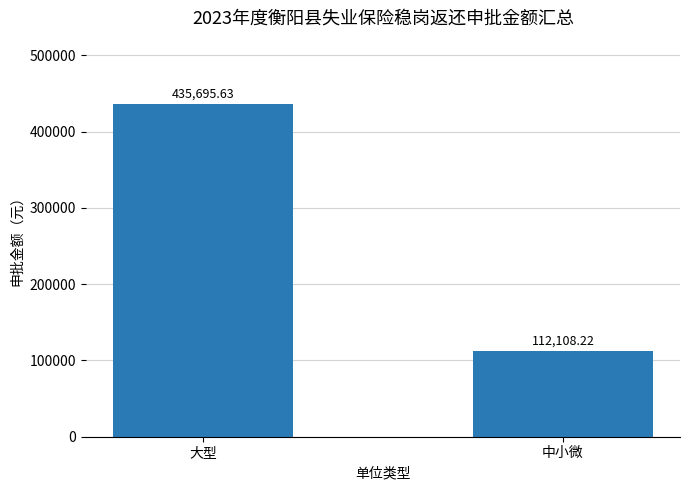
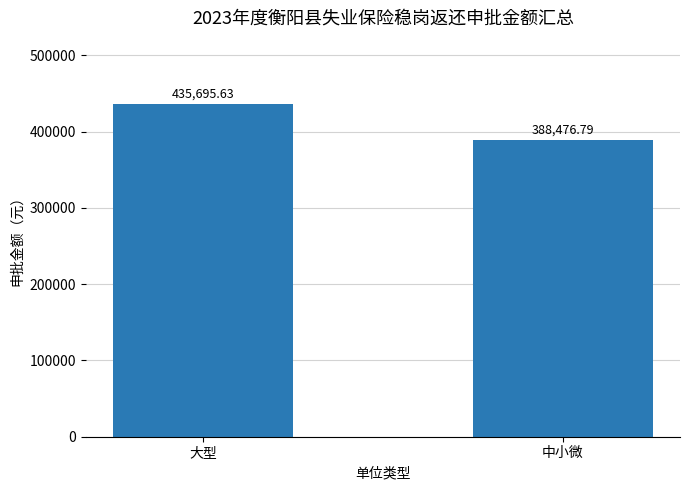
  {
    "大型": "435,695.63",
-   "中小微": "112,108.22"
+   "中小微": "388,476.79"
  }
